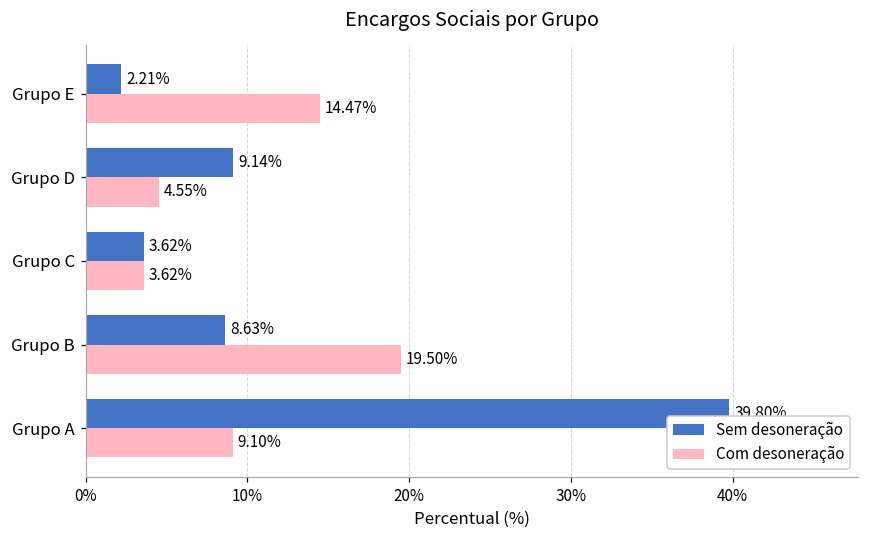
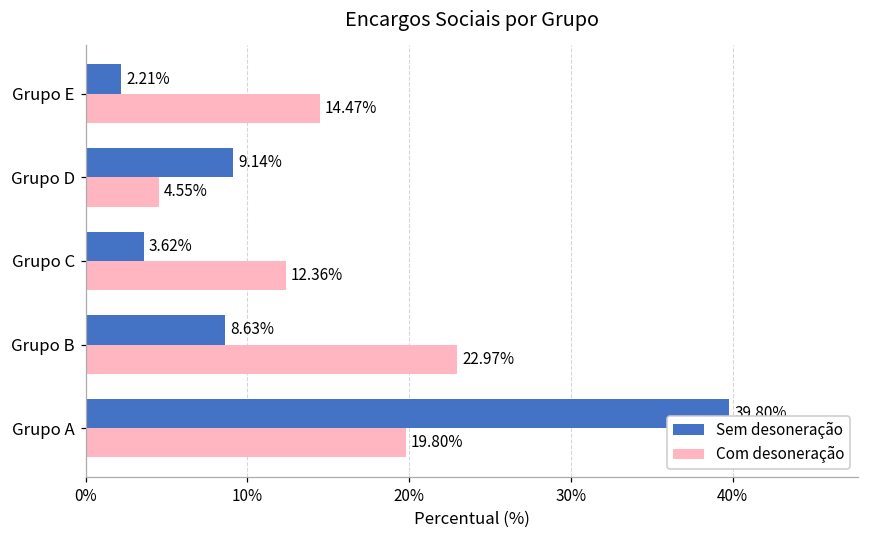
  {
    "Sem desoneração": {
      "Grupo E": "2.21%",
      "Grupo D": "9.14%",
      "Grupo C": "3.62%",
      "Grupo B": "8.63%"
    },
    "Com desoneração": {
      "Grupo E": "14.47%",
      "Grupo D": "4.55%",
-     "Grupo C": "3.62%",
-     "Grupo B": "19.50%",
-     "Grupo A": "9.10%"
+     "Grupo C": "12.36%",
+     "Grupo B": "22.97%",
+     "Grupo A": "19.80%"
    }
  }
